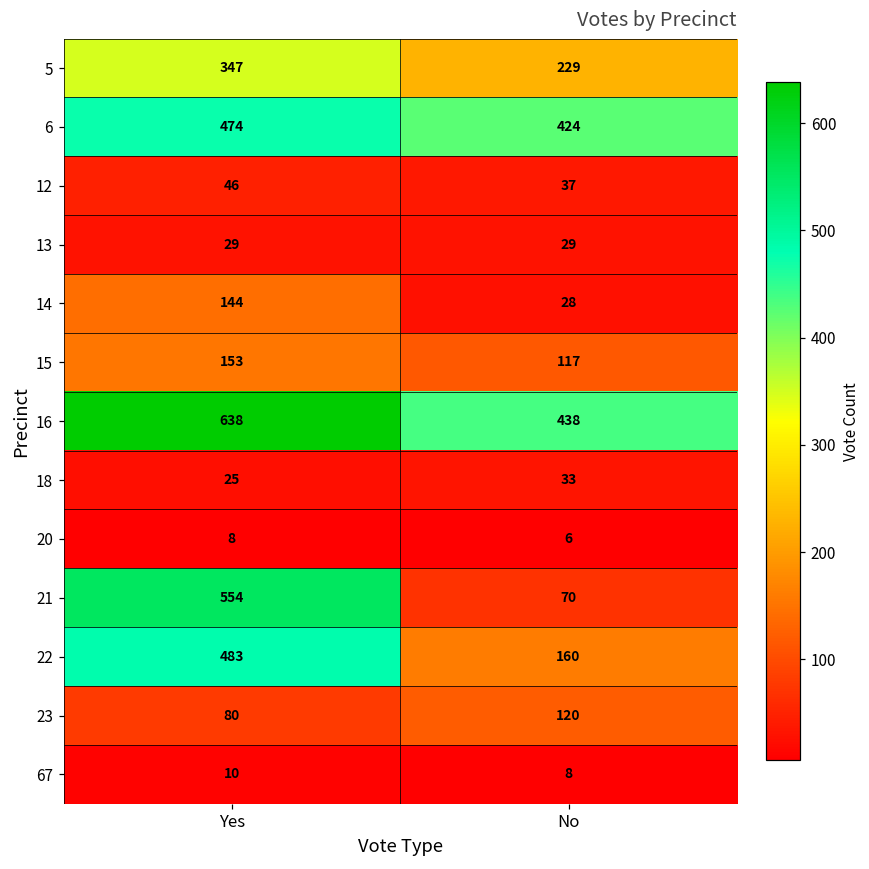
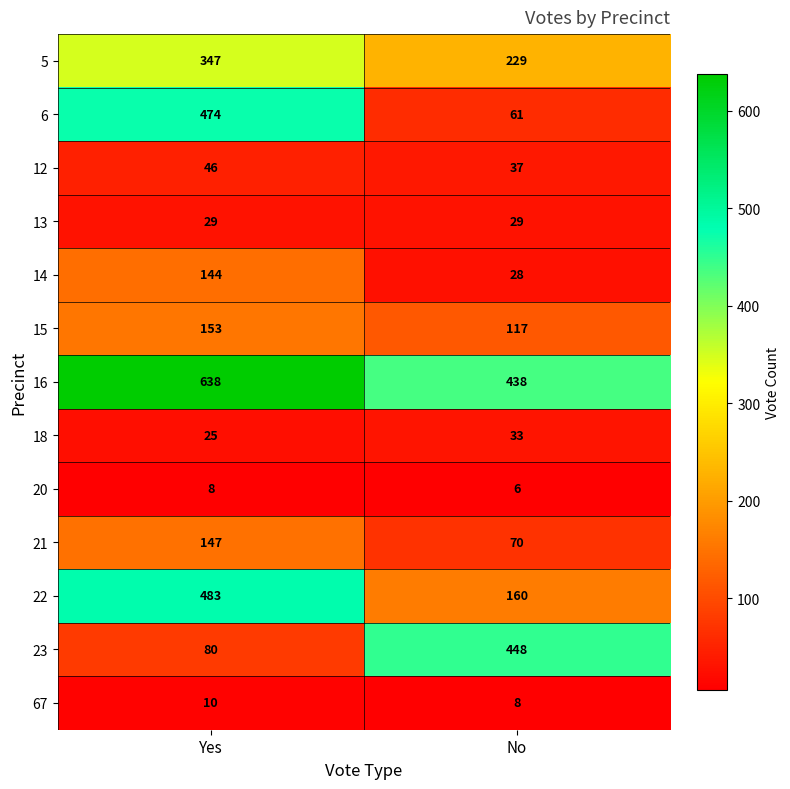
  {
    "5": {
      "Yes": 347,
      "No": 229
    },
    "6": {
      "Yes": 474,
-     "No": 424
+     "No": 61
    },
    "12": {
      "Yes": 46,
      "No": 37
    },
    "13": {
      "Yes": 29,
      "No": 29
    },
    "14": {
      "Yes": 144,
      "No": 28
    },
    "15": {
      "Yes": 153,
      "No": 117
    },
    "16": {
      "Yes": 638,
      "No": 438
    },
    "18": {
      "Yes": 25,
      "No": 33
    },
    "20": {
      "Yes": 8,
      "No": 6
    },
    "21": {
-     "Yes": 554,
+     "Yes": 147,
      "No": 70
    },
    "22": {
      "Yes": 483,
      "No": 160
    },
    "23": {
      "Yes": 80,
-     "No": 120
+     "No": 448
    },
    "67": {
      "Yes": 10,
      "No": 8
    }
  }
